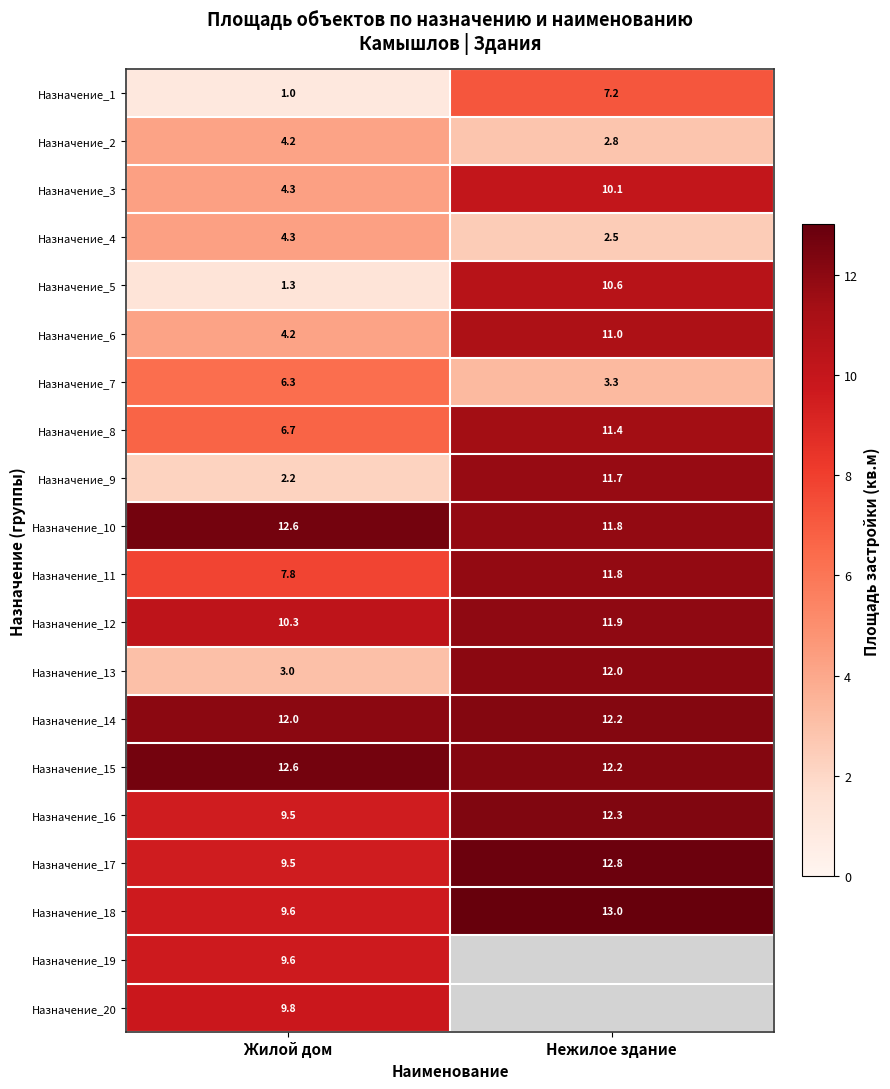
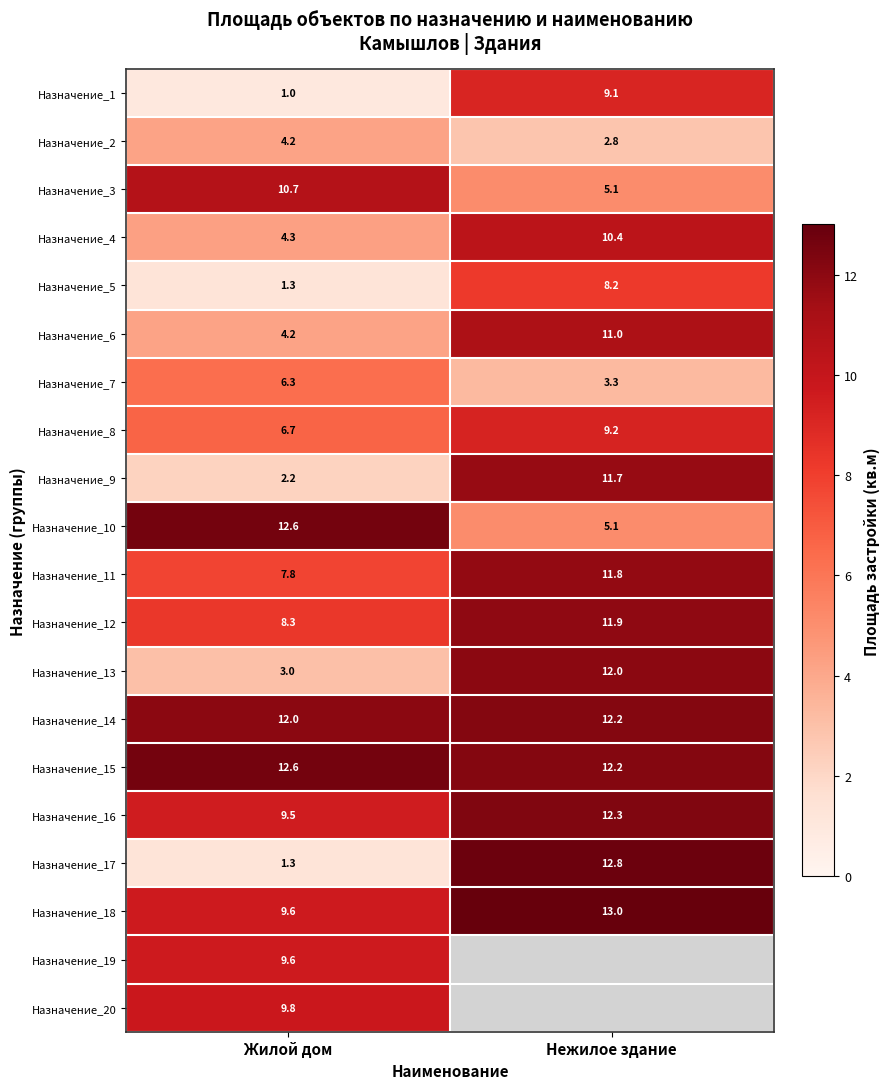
  {
    "Назначение_1": {
      "Жилой дом": 1.0,
-     "Нежилое здание": 7.2
+     "Нежилое здание": 9.1
    },
    "Назначение_2": {
      "Жилой дом": 4.2,
      "Нежилое здание": 2.8
    },
    "Назначение_3": {
-     "Жилой дом": 4.3,
-     "Нежилое здание": 10.1
+     "Жилой дом": 10.7,
+     "Нежилое здание": 5.1
    },
    "Назначение_4": {
      "Жилой дом": 4.3,
-     "Нежилое здание": 2.5
+     "Нежилое здание": 10.4
    },
    "Назначение_5": {
      "Жилой дом": 1.3,
-     "Нежилое здание": 10.6
+     "Нежилое здание": 8.2
    },
    "Назначение_6": {
      "Жилой дом": 4.2,
      "Нежилое здание": 11.0
    },
    "Назначение_7": {
      "Жилой дом": 6.3,
      "Нежилое здание": 3.3
    },
    "Назначение_8": {
      "Жилой дом": 6.7,
-     "Нежилое здание": 11.4
+     "Нежилое здание": 9.2
    },
    "Назначение_9": {
      "Жилой дом": 2.2,
      "Нежилое здание": 11.7
    },
    "Назначение_10": {
      "Жилой дом": 12.6,
-     "Нежилое здание": 11.8
+     "Нежилое здание": 5.1
    },
    "Назначение_11": {
      "Жилой дом": 7.8,
      "Нежилое здание": 11.8
    },
    "Назначение_12": {
-     "Жилой дом": 10.3,
+     "Жилой дом": 8.3,
      "Нежилое здание": 11.9
    },
    "Назначение_13": {
      "Жилой дом": 3.0,
      "Нежилое здание": 12.0
    },
    "Назначение_14": {
      "Жилой дом": 12.0,
      "Нежилое здание": 12.2
    },
    "Назначение_15": {
      "Жилой дом": 12.6,
      "Нежилое здание": 12.2
    },
    "Назначение_16": {
      "Жилой дом": 9.5,
      "Нежилое здание": 12.3
    },
    "Назначение_17": {
-     "Жилой дом": 9.5,
+     "Жилой дом": 1.3,
      "Нежилое здание": 12.8
    },
    "Назначение_18": {
      "Жилой дом": 9.6,
      "Нежилое здание": 13.0
    },
    "Назначение_19": {
      "Жилой дом": 9.6
    },
    "Назначение_20": {
      "Жилой дом": 9.8
    }
  }
